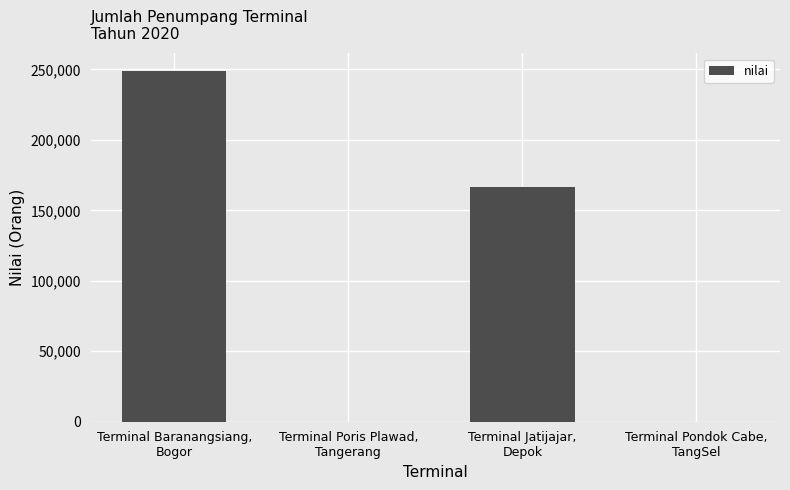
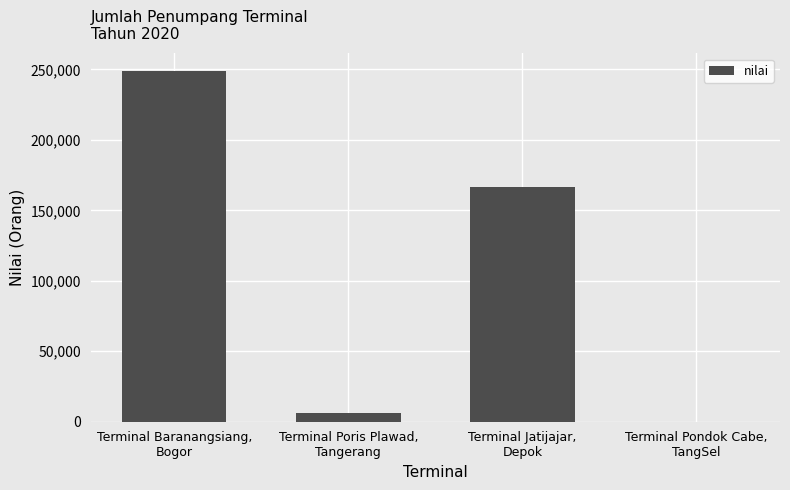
  {
    "Terminal Baranangsiang, Bogor": "249,000",
-   "Terminal Poris Plawad, Tangerang": "0",
+   "Terminal Poris Plawad, Tangerang": "6,000",
    "Terminal Jatijajar, Depok": "167,000",
    "Terminal Pondok Cabe, TangSel": "0"
  }
